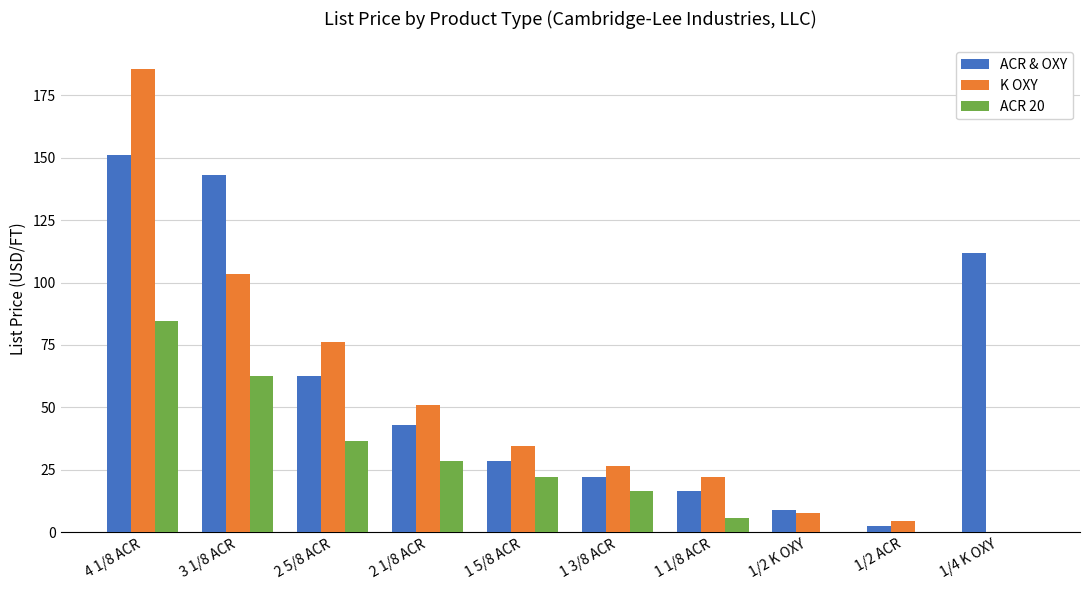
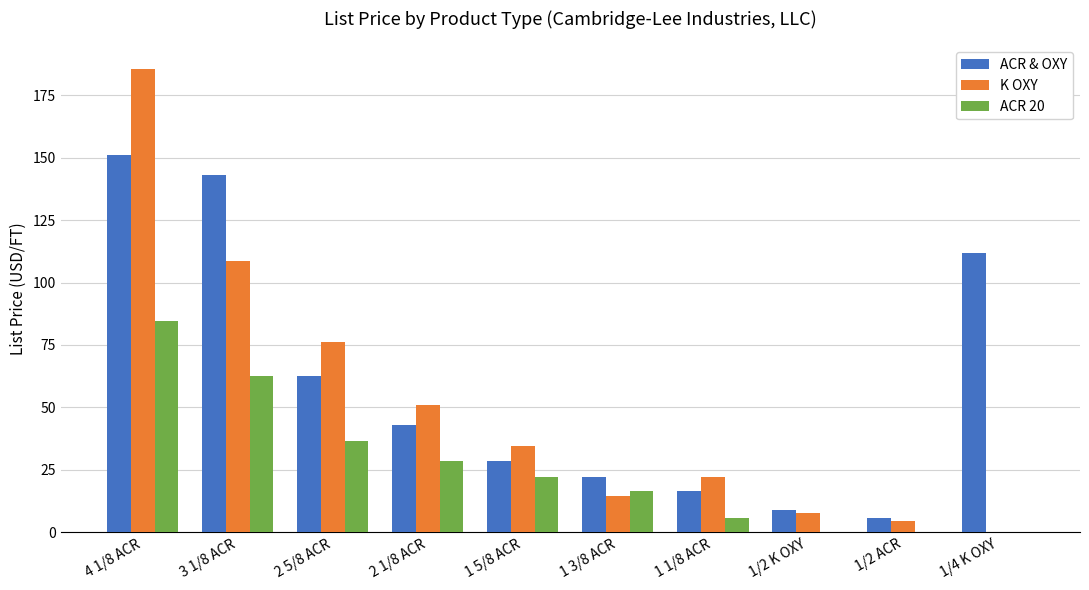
  {
    "ACR & OXY": {
      "4 1/8 ACR": 151,
      "3 1/8 ACR": 143,
      "2 5/8 ACR": 62,
      "2 1/8 ACR": 43,
      "1 5/8 ACR": 28,
      "1 3/8 ACR": 22,
      "1 1/8 ACR": 16,
      "1/2 K OXY": 9,
-     "1/2 ACR": 2,
+     "1/2 ACR": 6,
      "1/4 K OXY": 112
    },
    "K OXY": {
      "4 1/8 ACR": 186,
-     "3 1/8 ACR": 103,
+     "3 1/8 ACR": 109,
      "2 5/8 ACR": 76,
      "2 1/8 ACR": 51,
      "1 5/8 ACR": 34,
-     "1 3/8 ACR": 26,
+     "1 3/8 ACR": 15,
      "1 1/8 ACR": 22,
      "1/2 K OXY": 8,
      "1/2 ACR": 4,
      "1/4 K OXY": 0
    },
    "ACR 20": {
      "4 1/8 ACR": 84,
      "3 1/8 ACR": 62,
      "2 5/8 ACR": 36,
      "2 1/8 ACR": 28,
      "1 5/8 ACR": 22,
      "1 3/8 ACR": 16,
      "1 1/8 ACR": 6,
      "1/2 K OXY": 0,
      "1/2 ACR": 0,
      "1/4 K OXY": 0
    }
  }
